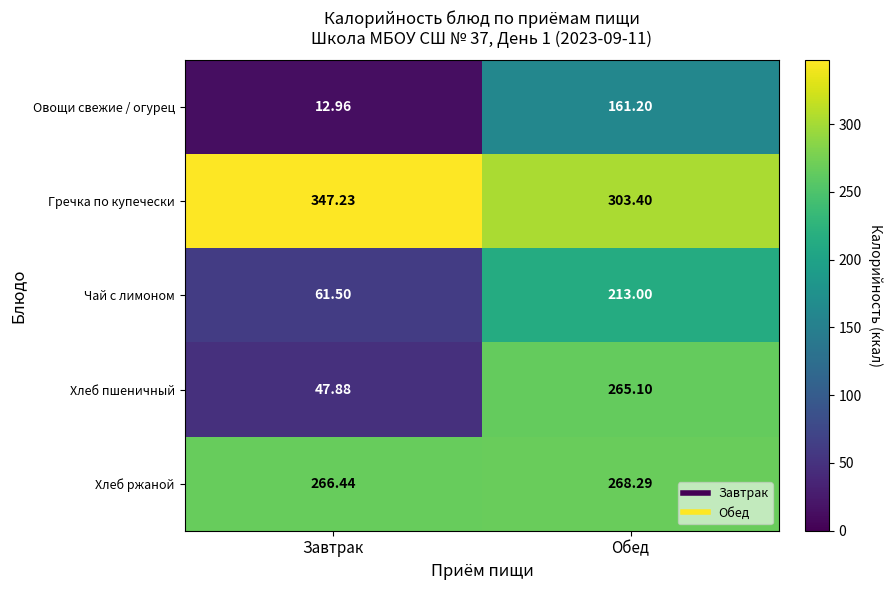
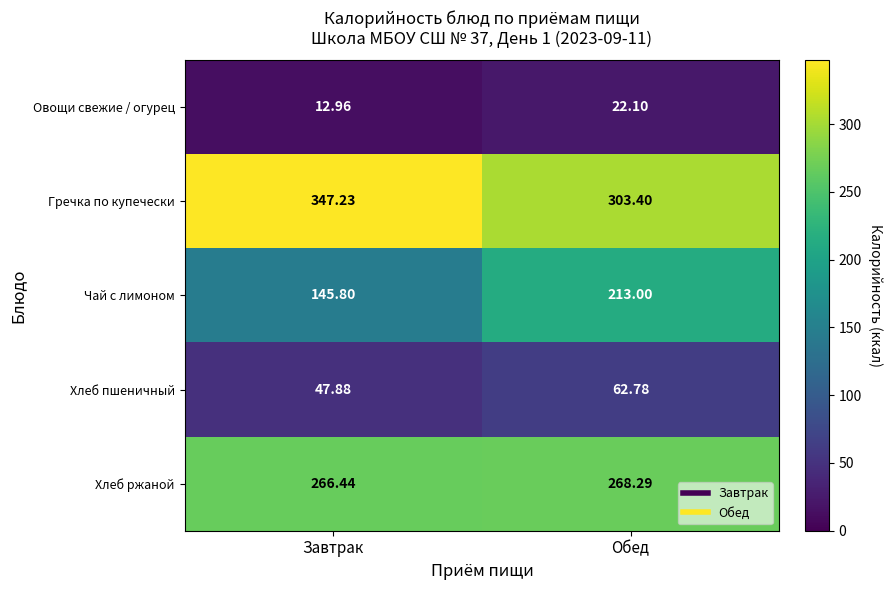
  {
    "Овощи свежие / огурец": {
      "Завтрак": 12.96,
-     "Обед": 161.20
+     "Обед": 22.10
    },
    "Гречка по купечески": {
      "Завтрак": 347.23,
      "Обед": 303.40
    },
    "Чай с лимоном": {
-     "Завтрак": 61.50,
+     "Завтрак": 145.80,
      "Обед": 213.00
    },
    "Хлеб пшеничный": {
      "Завтрак": 47.88,
-     "Обед": 265.10
+     "Обед": 62.78
    },
    "Хлеб ржаной": {
      "Завтрак": 266.44,
      "Обед": 268.29
    }
  }
